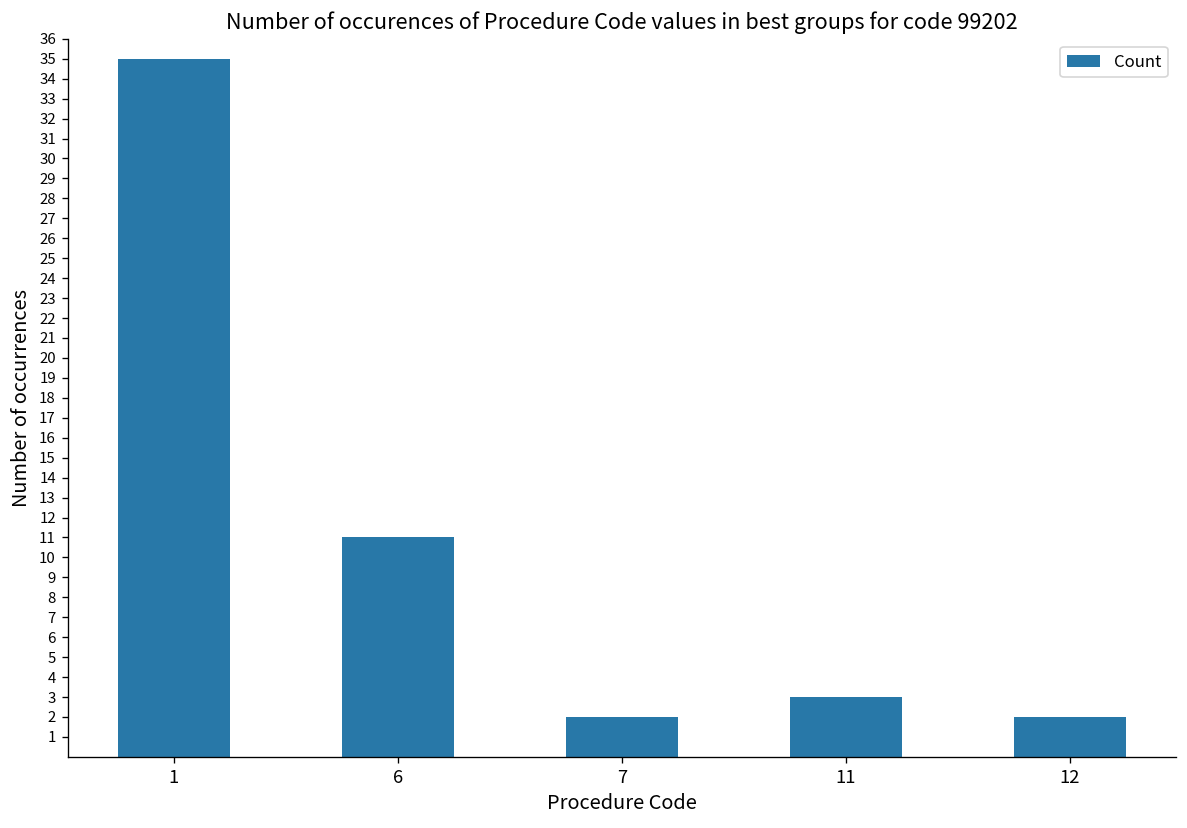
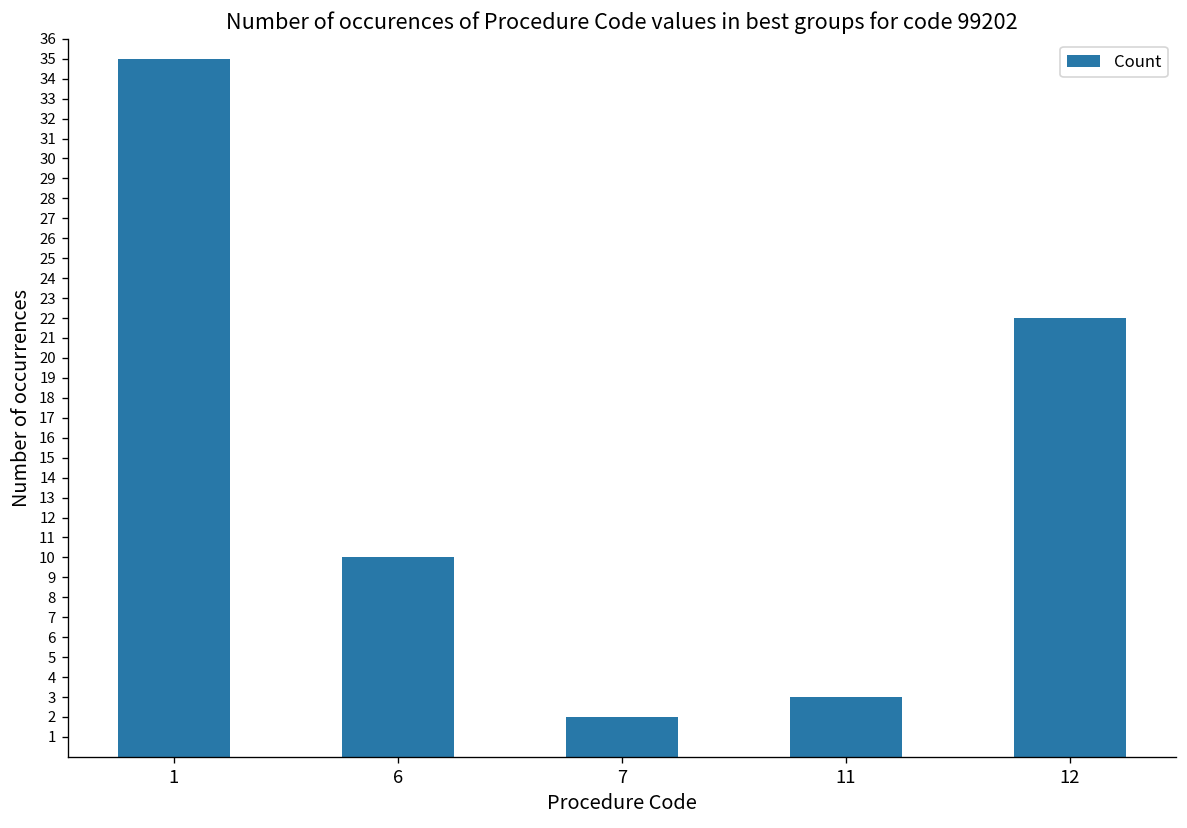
  {
    "1": 35,
-   "6": 11,
+   "6": 10,
    "7": 2,
    "11": 3,
-   "12": 2
+   "12": 22
  }
